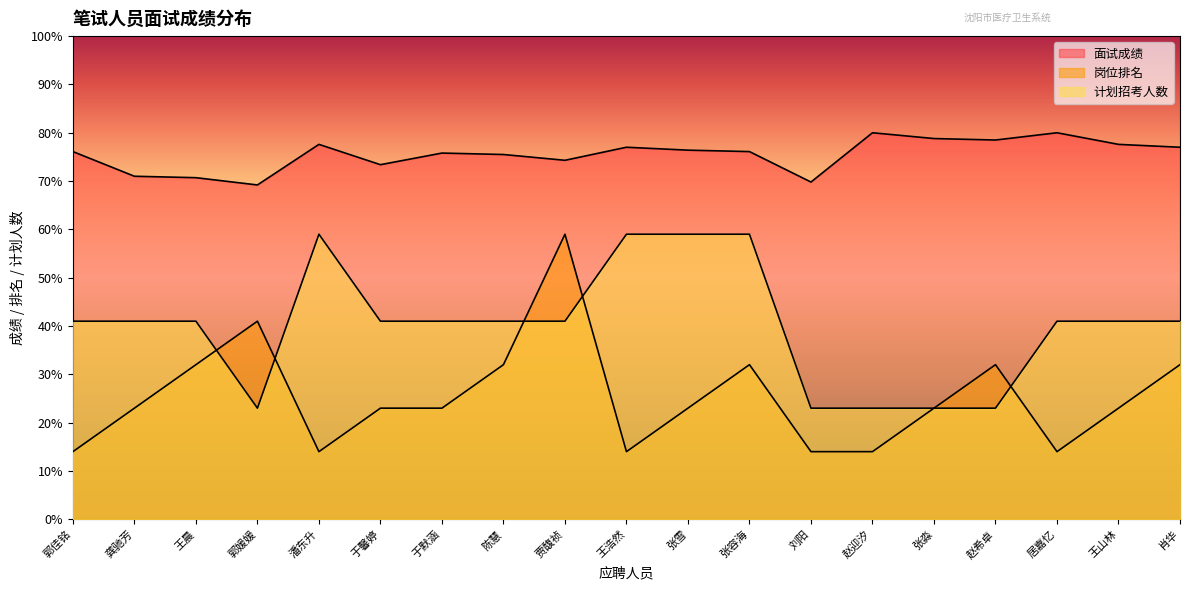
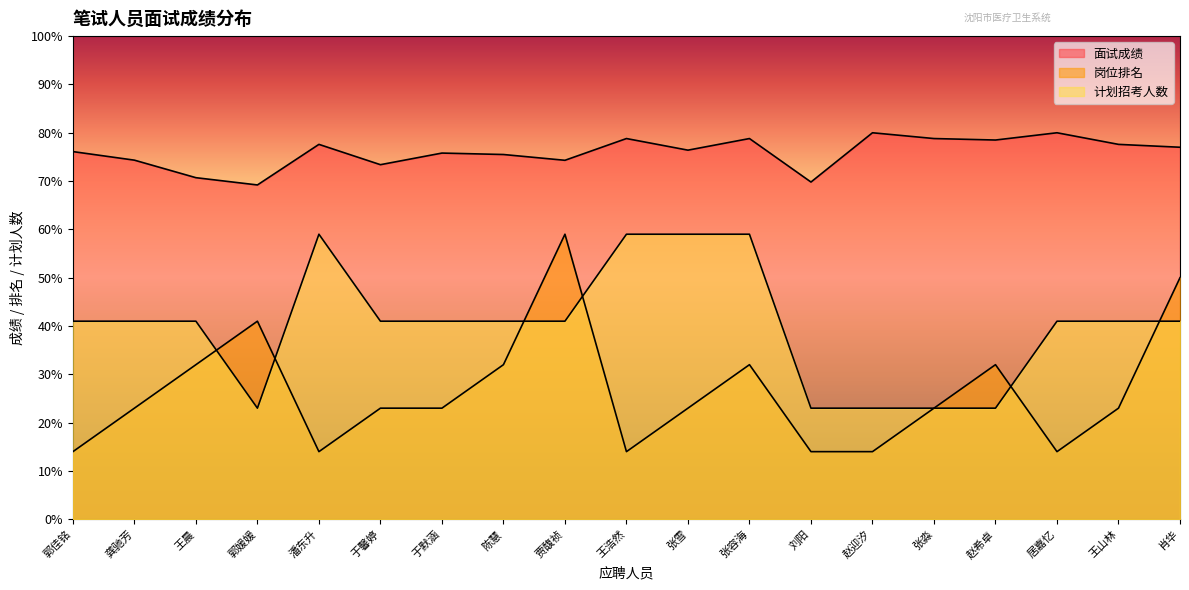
  {
    "面试成绩": {
      "郭佳铭": "76%",
-     "龚驰芳": "71%",
+     "龚驰芳": "74%",
      "王晨": "71%",
      "郭媛媛": "69%",
      "潘东升": "78%",
      "于馨婷": "73%",
      "于默涵": "76%",
      "陈慧": "75%",
      "贾馥祯": "74%",
-     "王浩然": "77%",
+     "王浩然": "79%",
      "张雪": "76%",
-     "张容海": "76%",
+     "张容海": "79%",
      "刘阳": "70%",
      "赵迎汐": "80%",
      "张淼": "79%",
      "赵希卓": "78%",
      "居嘉忆": "80%",
      "王山林": "78%",
      "肖华": "77%"
    },
    "岗位排名": {
      "郭佳铭": "14%",
      "龚驰芳": "23%",
      "王晨": "32%",
      "郭媛媛": "41%",
      "潘东升": "14%",
      "于馨婷": "23%",
      "于默涵": "23%",
      "陈慧": "32%",
      "贾馥祯": "59%",
      "王浩然": "14%",
      "张雪": "23%",
      "张容海": "32%",
      "刘阳": "14%",
      "赵迎汐": "14%",
      "赵希卓": "32%",
      "居嘉忆": "14%",
      "王山林": "23%",
-     "肖华": "32%"
+     "肖华": "50%"
    },
    "计划招考人数": {
      "郭佳铭": "41%",
      "龚驰芳": "41%",
      "王晨": "41%",
      "郭媛媛": "23%",
      "潘东升": "59%",
      "于馨婷": "41%",
      "于默涵": "41%",
      "陈慧": "41%",
      "贾馥祯": "41%",
      "王浩然": "59%",
      "张雪": "59%",
      "张容海": "59%",
      "刘阳": "23%",
      "赵迎汐": "23%",
      "赵希卓": "23%",
      "居嘉忆": "41%",
      "王山林": "41%",
      "肖华": "41%"
    }
  }
